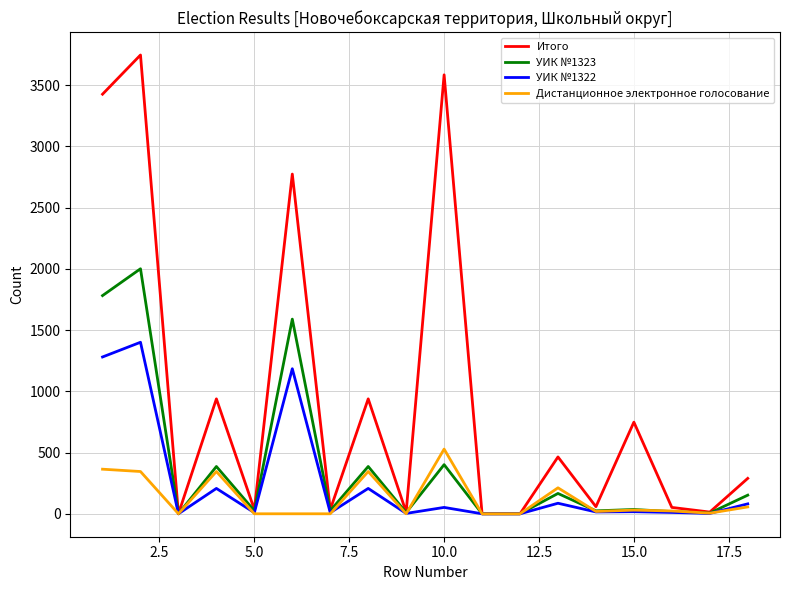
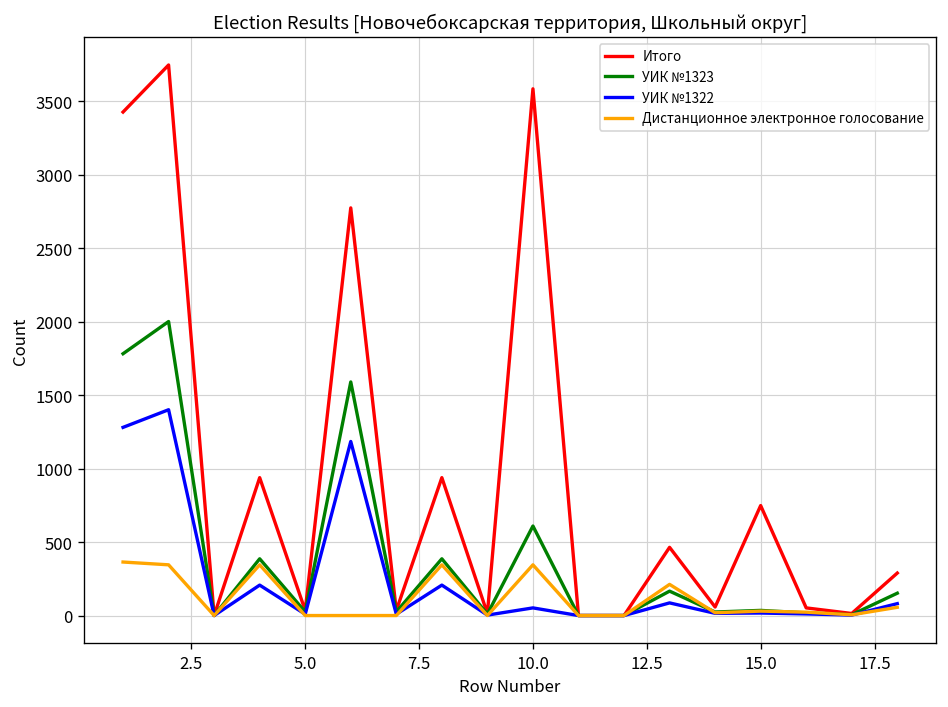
  {
    "Итого": {
      "10.0": 3580,
      "15.0": 750
    },
    "УИК №1323": {
-     "10.0": 400
+     "10.0": 610
    },
    "УИК №1322": {
      "10.0": 50
    },
    "Дистанционное электронное голосование": {
-     "10.0": 530
+     "10.0": 350
    }
  }
